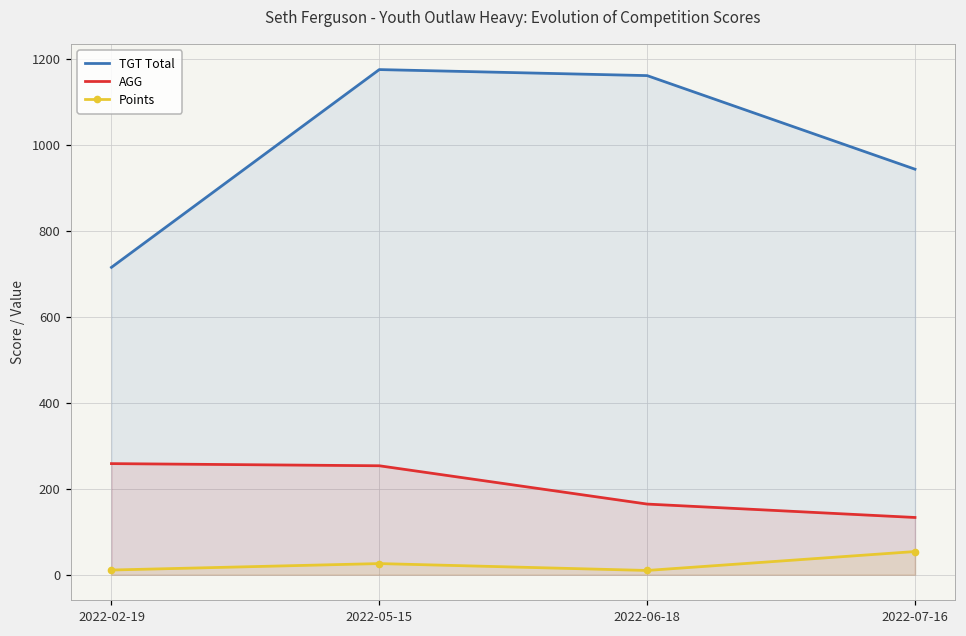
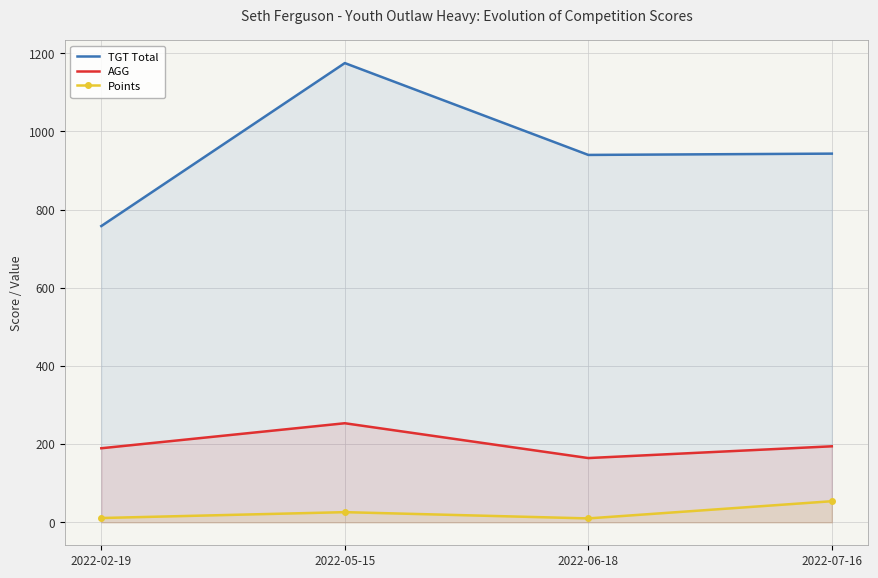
  {
    "TGT Total": {
-     "2022-02-19": 720,
+     "2022-02-19": 760,
      "2022-05-15": 1180,
-     "2022-06-18": 1160,
+     "2022-06-18": 940,
      "2022-07-16": 940
    },
    "AGG": {
-     "2022-02-19": 260,
+     "2022-02-19": 190,
      "2022-05-15": 250,
      "2022-06-18": 160,
-     "2022-07-16": 130
+     "2022-07-16": 190
    },
    "Points": {
      "2022-02-19": 10,
      "2022-05-15": 30,
      "2022-06-18": 10,
      "2022-07-16": 50
    }
  }
